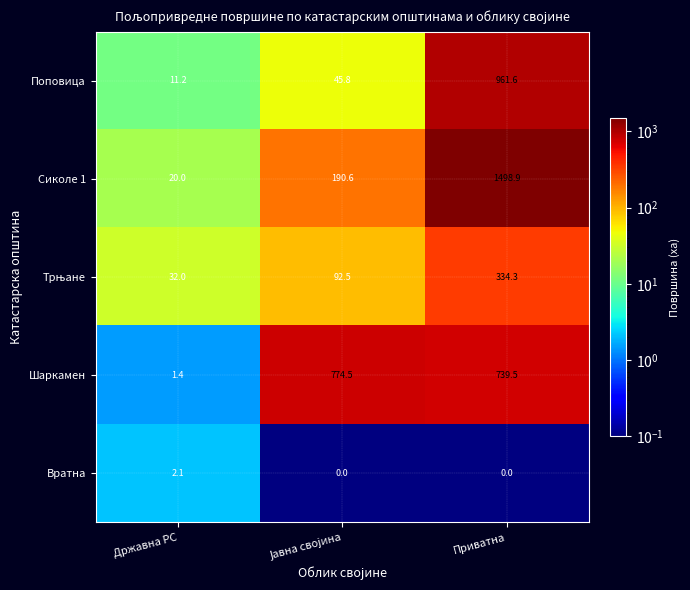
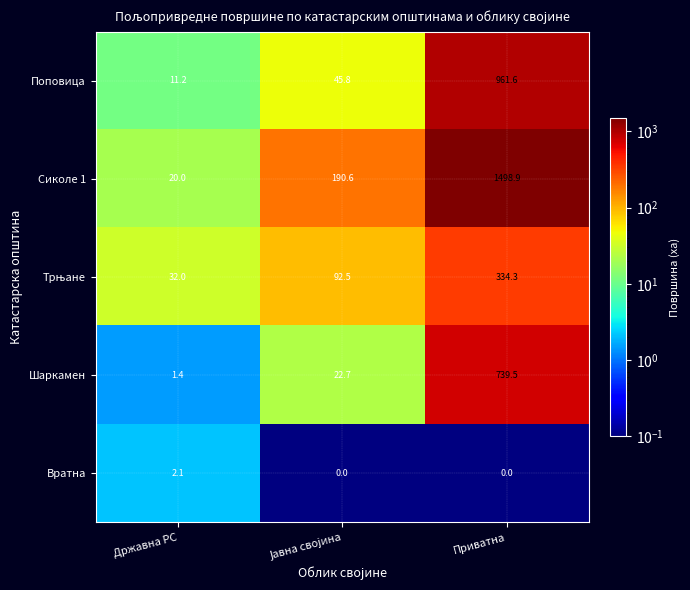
  {
    "Поповица": {
      "Државна РС": 11.2,
      "Јавна својина": 45.8,
      "Приватна": 961.6
    },
    "Сиколе 1": {
      "Државна РС": 20.0,
      "Јавна својина": 190.6,
      "Приватна": 1498.9
    },
    "Трњане": {
      "Државна РС": 32.0,
      "Јавна својина": 92.5,
      "Приватна": 334.3
    },
    "Шаркамен": {
      "Државна РС": 1.4,
-     "Јавна својина": 774.5,
+     "Јавна својина": 22.7,
      "Приватна": 739.5
    },
    "Вратна": {
      "Државна РС": 2.1,
      "Јавна својина": 0.0,
      "Приватна": 0.0
    }
  }
